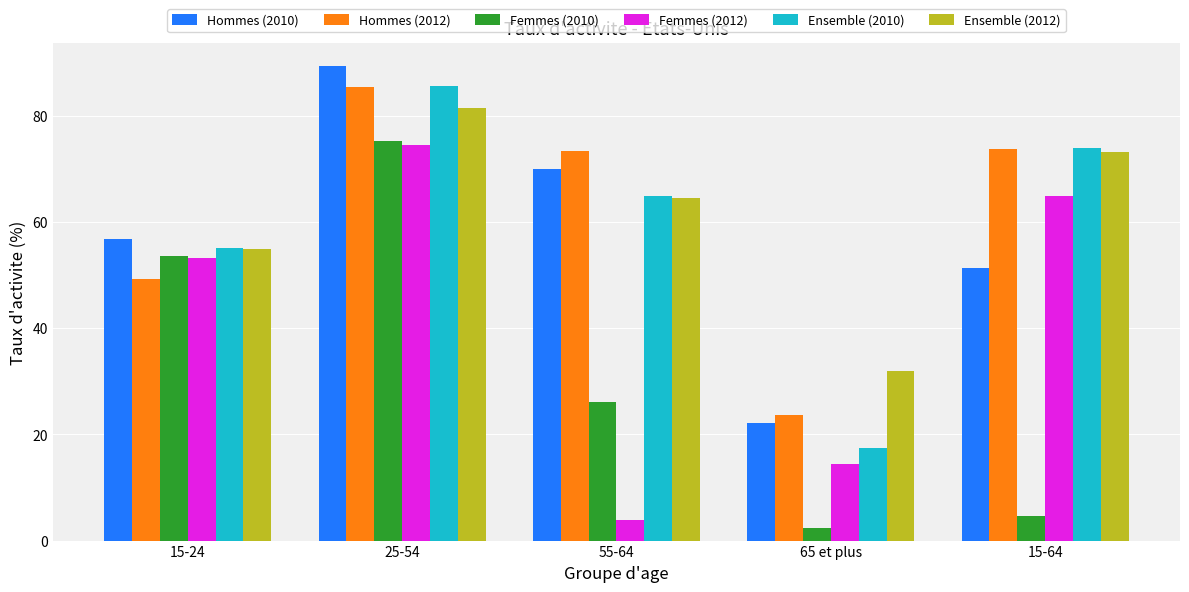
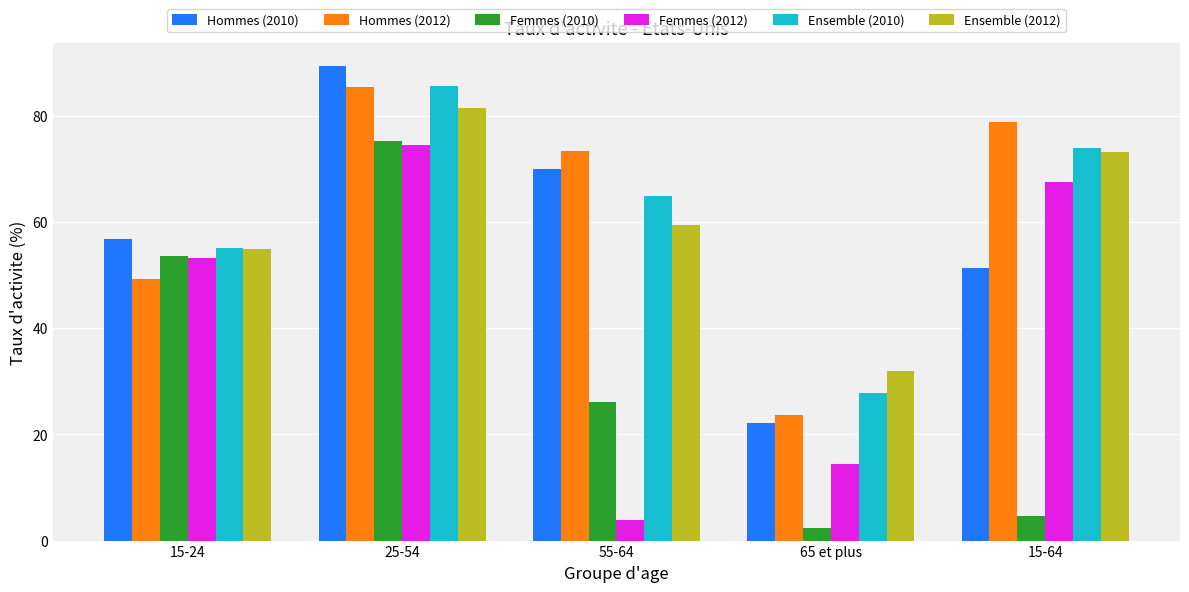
  {
    "Hommes (2010)": {
      "15-24": 57,
      "25-54": 89,
      "55-64": 70,
      "65 et plus": 22,
      "15-64": 51
    },
    "Hommes (2012)": {
      "15-24": 49,
      "25-54": 85,
      "55-64": 73,
      "65 et plus": 24,
-     "15-64": 74
+     "15-64": 79
    },
    "Femmes (2010)": {
      "15-24": 54,
      "25-54": 75,
      "55-64": 26,
      "65 et plus": 2,
      "15-64": 5
    },
    "Femmes (2012)": {
      "15-24": 53,
      "25-54": 75,
      "55-64": 4,
      "65 et plus": 14,
-     "15-64": 65
+     "15-64": 68
    },
    "Ensemble (2010)": {
      "15-24": 55,
      "25-54": 86,
      "55-64": 65,
-     "65 et plus": 17,
+     "65 et plus": 28,
      "15-64": 74
    },
    "Ensemble (2012)": {
      "15-24": 55,
      "25-54": 81,
-     "55-64": 64,
+     "55-64": 59,
      "65 et plus": 32,
      "15-64": 73
    }
  }
